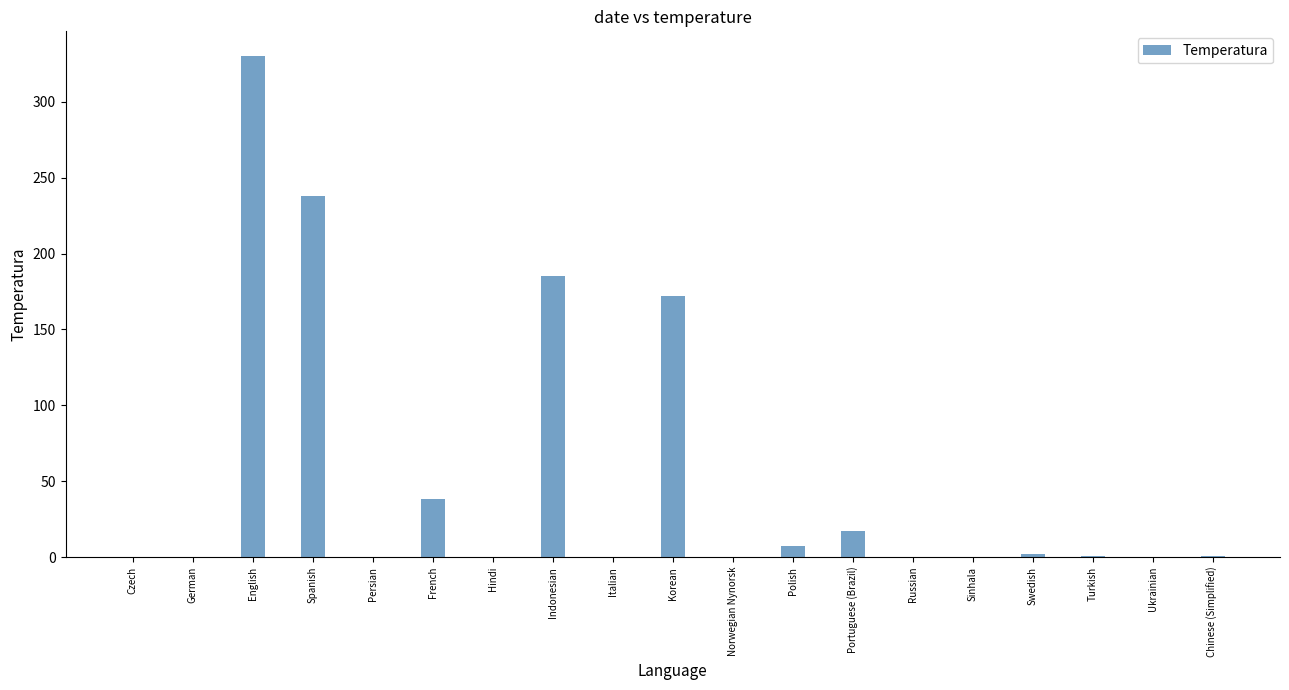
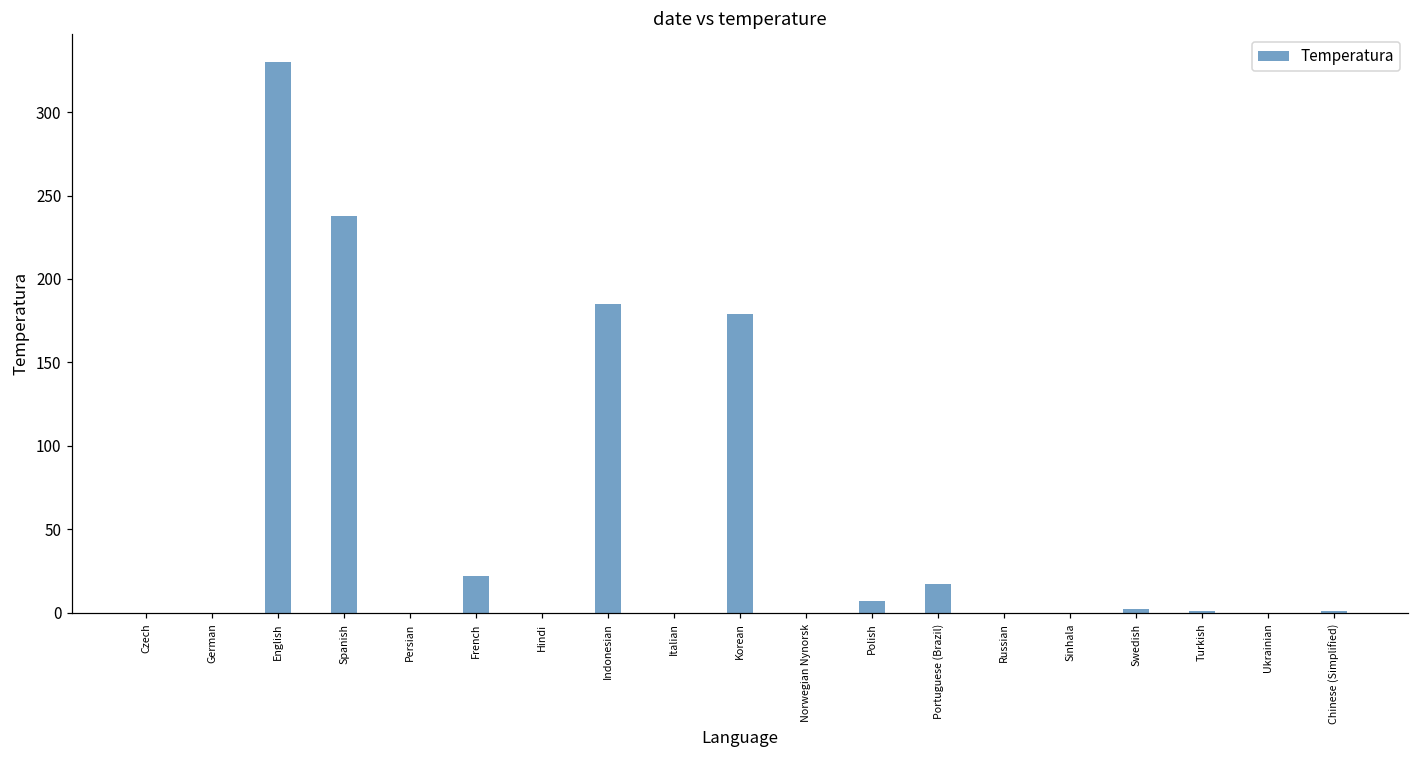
  {
    "Czech": 0,
    "German": 0,
    "English": 330,
    "Spanish": 238,
    "Persian": 0,
-   "French": 38,
+   "French": 22,
    "Hindi": 0,
    "Indonesian": 185,
    "Italian": 0,
-   "Korean": 172,
+   "Korean": 179,
    "Norwegian Nynorsk": 0,
    "Polish": 7,
    "Portuguese (Brazil)": 17,
    "Russian": 0,
    "Sinhala": 0,
    "Swedish": 2,
    "Ukrainian": 0
  }
